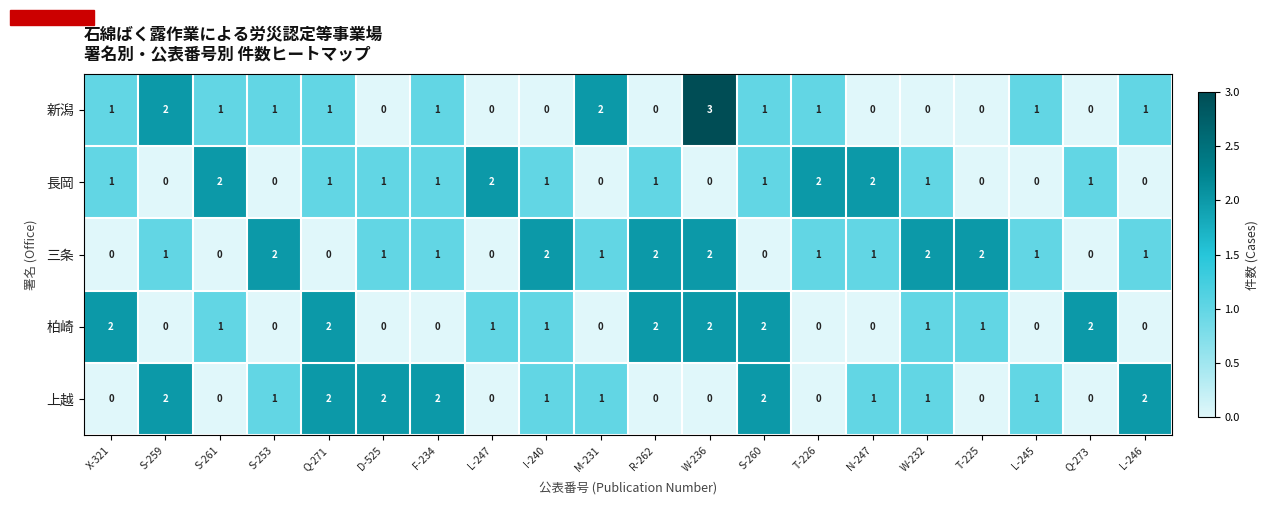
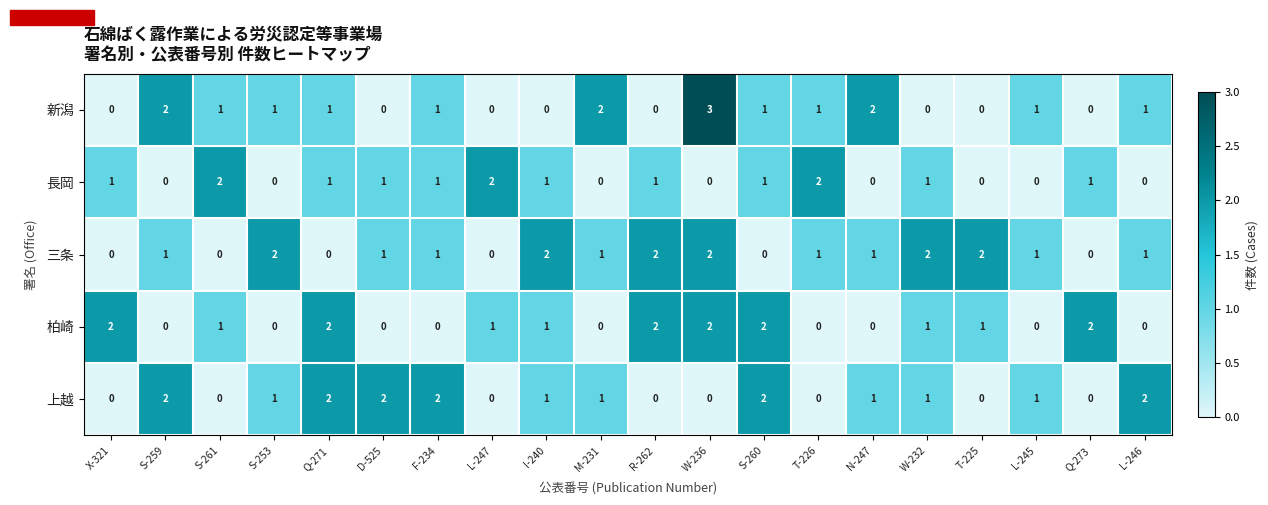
  {
    "新潟": {
-     "X-321": 1,
+     "X-321": 0,
      "S-259": 2,
      "S-261": 1,
      "S-253": 1,
      "Q-271": 1,
      "D-525": 0,
      "F-234": 1,
      "L-247": 0,
      "I-240": 0,
      "M-231": 2,
      "R-262": 0,
      "W-236": 3,
      "S-260": 1,
      "T-226": 1,
-     "N-247": 0,
+     "N-247": 2,
      "W-232": 0,
      "T-225": 0,
      "L-245": 1,
      "Q-273": 0,
      "L-246": 1
    },
    "長岡": {
      "X-321": 1,
      "S-259": 0,
      "S-261": 2,
      "S-253": 0,
      "Q-271": 1,
      "D-525": 1,
      "F-234": 1,
      "L-247": 2,
      "I-240": 1,
      "M-231": 0,
      "R-262": 1,
      "W-236": 0,
      "S-260": 1,
      "T-226": 2,
-     "N-247": 2,
+     "N-247": 0,
      "W-232": 1,
      "T-225": 0,
      "L-245": 0,
      "Q-273": 1,
      "L-246": 0
    },
    "三条": {
      "X-321": 0,
      "S-259": 1,
      "S-261": 0,
      "S-253": 2,
      "Q-271": 0,
      "D-525": 1,
      "F-234": 1,
      "L-247": 0,
      "I-240": 2,
      "M-231": 1,
      "R-262": 2,
      "W-236": 2,
      "S-260": 0,
      "T-226": 1,
      "N-247": 1,
      "W-232": 2,
      "T-225": 2,
      "L-245": 1,
      "Q-273": 0,
      "L-246": 1
    },
    "柏崎": {
      "X-321": 2,
      "S-259": 0,
      "S-261": 1,
      "S-253": 0,
      "Q-271": 2,
      "D-525": 0,
      "F-234": 0,
      "L-247": 1,
      "I-240": 1,
      "M-231": 0,
      "R-262": 2,
      "W-236": 2,
      "S-260": 2,
      "T-226": 0,
      "N-247": 0,
      "W-232": 1,
      "T-225": 1,
      "L-245": 0,
      "Q-273": 2,
      "L-246": 0
    },
    "上越": {
      "X-321": 0,
      "S-259": 2,
      "S-261": 0,
      "S-253": 1,
      "Q-271": 2,
      "D-525": 2,
      "F-234": 2,
      "L-247": 0,
      "I-240": 1,
      "M-231": 1,
      "R-262": 0,
      "W-236": 0,
      "S-260": 2,
      "T-226": 0,
      "N-247": 1,
      "W-232": 1,
      "T-225": 0,
      "L-245": 1,
      "Q-273": 0,
      "L-246": 2
    }
  }
